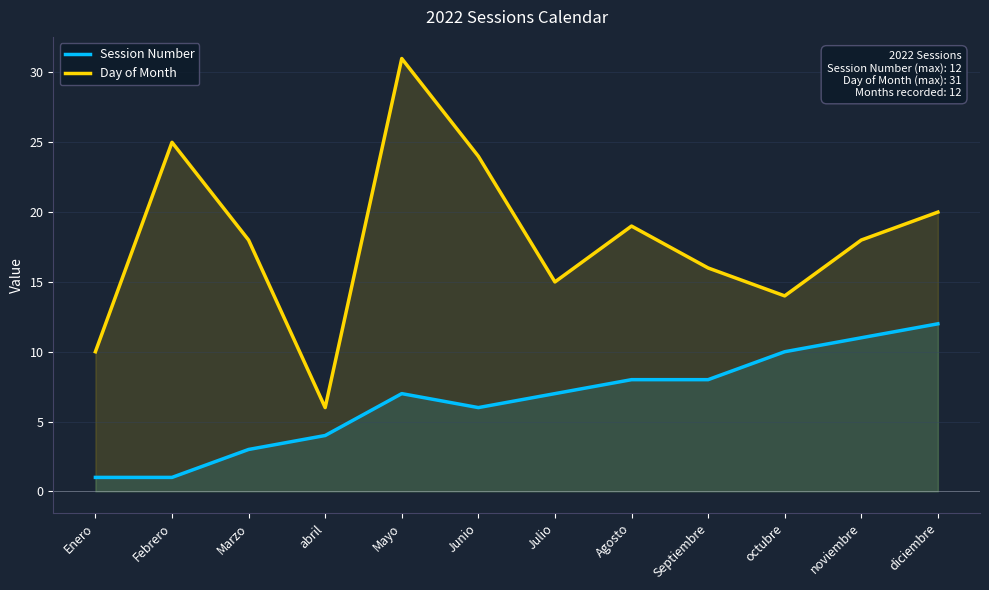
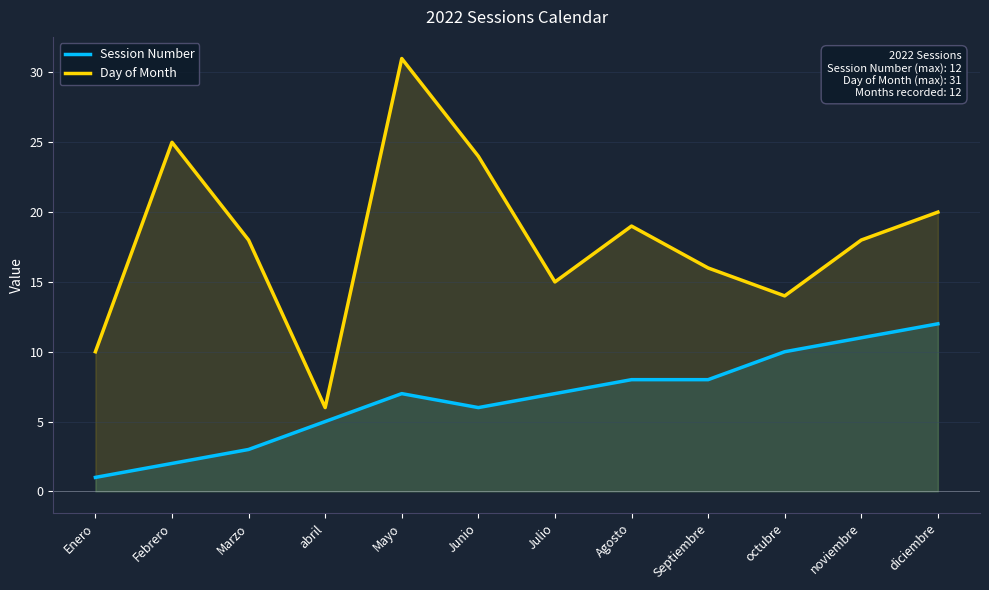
  {
    "Session Number": {
      "Enero": 1,
-     "Febrero": 1,
+     "Febrero": 2,
      "Marzo": 3,
-     "abril": 4,
+     "abril": 5,
      "Mayo": 7,
      "Junio": 6,
      "Julio": 7,
      "Agosto": 8,
      "Septiembre": 8,
      "octubre": 10,
      "noviembre": 11,
      "diciembre": 12
    },
    "Day of Month": {
      "Enero": 10,
      "Febrero": 25,
      "Marzo": 18,
      "abril": 6,
      "Mayo": 31,
      "Junio": 24,
      "Julio": 15,
      "Agosto": 19,
      "Septiembre": 16,
      "octubre": 14,
      "noviembre": 18,
      "diciembre": 20
    }
  }
